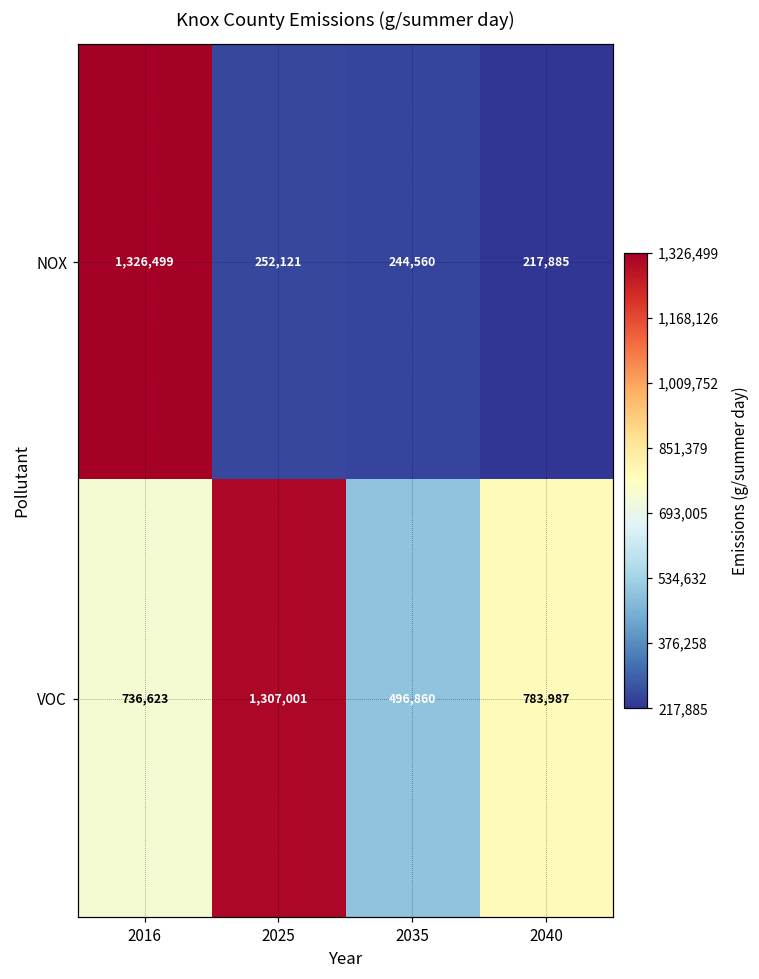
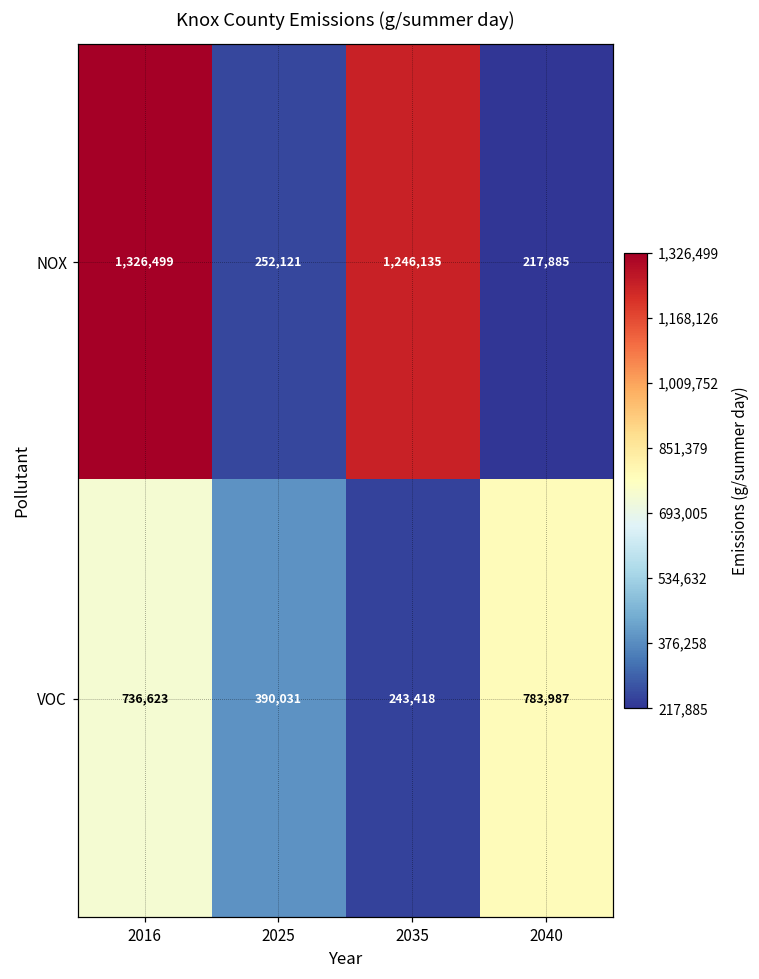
  {
    "NOX": {
      "2016": "1,326,499",
      "2025": "252,121",
-     "2035": "244,560",
+     "2035": "1,246,135",
      "2040": "217,885"
    },
    "VOC": {
      "2016": "736,623",
-     "2025": "1,307,001",
-     "2035": "496,860",
+     "2025": "390,031",
+     "2035": "243,418",
      "2040": "783,987"
    }
  }
